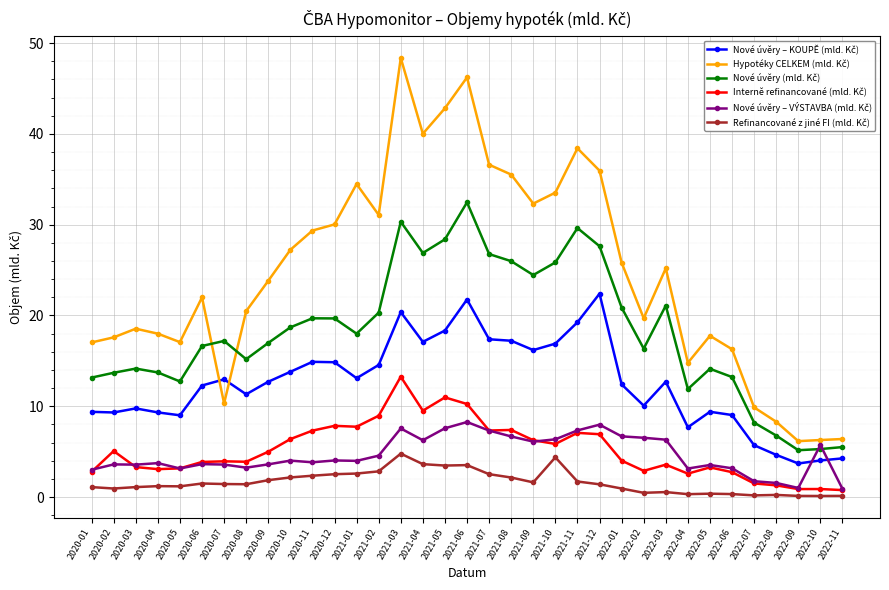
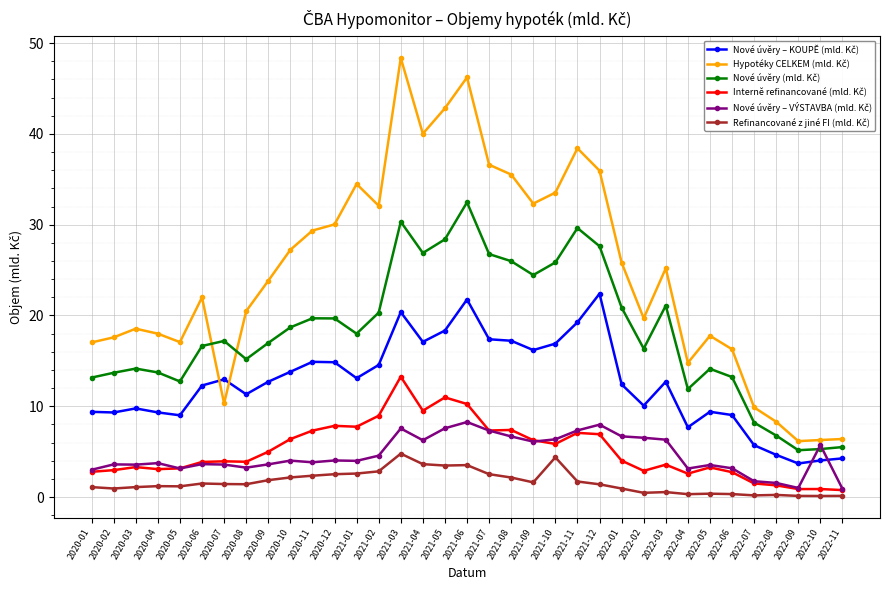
  {
    "Nové úvěry – KOUPĚ (mld. Kč)": {
      "2020-01": 9,
      "2020-02": 9,
      "2020-03": 10,
      "2020-04": 9,
      "2020-05": 9,
      "2020-06": 12,
      "2020-07": 13,
      "2020-08": 11,
      "2020-09": 13,
      "2020-10": 14,
      "2020-11": 15,
      "2020-12": 15,
      "2021-01": 13,
      "2021-02": 15,
      "2021-03": 20,
      "2021-04": 17,
      "2021-05": 18,
      "2021-06": 22,
      "2021-07": 17,
      "2021-08": 17,
      "2021-09": 16,
      "2021-10": 17,
      "2021-11": 19,
      "2021-12": 22,
      "2022-01": 12,
      "2022-02": 10,
      "2022-03": 13,
      "2022-04": 8,
      "2022-05": 9,
      "2022-06": 9,
      "2022-07": 6,
      "2022-08": 5,
      "2022-09": 4,
      "2022-10": 4,
      "2022-11": 4
    },
    "Hypotéky CELKEM (mld. Kč)": {
      "2020-01": 17,
      "2020-02": 18,
      "2020-03": 19,
      "2020-04": 18,
      "2020-05": 17,
      "2020-06": 22,
      "2020-07": 10,
      "2020-08": 20,
      "2020-09": 24,
      "2020-10": 27,
      "2020-11": 29,
      "2020-12": 30,
      "2021-01": 34,
-     "2021-02": 31,
+     "2021-02": 32,
      "2021-03": 48,
      "2021-04": 40,
      "2021-05": 43,
      "2021-06": 46,
      "2021-07": 37,
      "2021-08": 36,
      "2021-09": 32,
      "2021-10": 34,
      "2021-11": 38,
      "2021-12": 36,
      "2022-01": 26,
      "2022-02": 20,
      "2022-03": 25,
      "2022-04": 15,
      "2022-05": 18,
      "2022-06": 16,
      "2022-07": 10,
      "2022-08": 8,
      "2022-09": 6,
      "2022-10": 6,
      "2022-11": 6
    },
    "Nové úvěry (mld. Kč)": {
      "2020-01": 13,
      "2020-02": 14,
      "2020-03": 14,
      "2020-04": 14,
      "2020-05": 13,
      "2020-06": 17,
      "2020-07": 17,
      "2020-08": 15,
      "2020-09": 17,
      "2020-10": 19,
      "2020-11": 20,
      "2020-12": 20,
      "2021-01": 18,
      "2021-02": 20,
      "2021-03": 30,
      "2021-04": 27,
      "2021-05": 28,
      "2021-06": 32,
      "2021-07": 27,
      "2021-08": 26,
      "2021-09": 24,
      "2021-10": 26,
      "2021-11": 30,
      "2021-12": 28,
      "2022-01": 21,
      "2022-02": 16,
      "2022-03": 21,
      "2022-04": 12,
      "2022-05": 14,
      "2022-06": 13,
      "2022-07": 8,
      "2022-08": 7,
      "2022-09": 5,
      "2022-10": 5,
      "2022-11": 6
    },
    "Interně refinancované (mld. Kč)": {
-     "2020-02": 5,
+     "2020-02": 3,
      "2020-04": 3,
      "2020-07": 4,
      "2020-08": 4,
      "2020-09": 5,
      "2020-10": 6,
      "2020-11": 7,
      "2020-12": 8,
      "2021-01": 8,
      "2021-02": 9,
      "2021-03": 13,
      "2021-04": 10,
      "2021-05": 11,
      "2021-06": 10,
      "2021-08": 7,
      "2021-10": 6,
      "2021-12": 7,
      "2022-01": 4,
      "2022-02": 3,
      "2022-03": 4,
      "2022-04": 3,
      "2022-06": 3,
      "2022-10": 1
    },
    "Nové úvěry – VÝSTAVBA (mld. Kč)": {
      "2020-02": 4,
      "2020-04": 4,
      "2020-07": 4,
      "2020-08": 3,
      "2020-09": 4,
      "2020-10": 4,
      "2020-11": 4,
      "2020-12": 4,
      "2021-01": 4,
      "2021-02": 5,
      "2021-03": 8,
      "2021-04": 6,
      "2021-05": 8,
      "2021-06": 8,
      "2021-08": 7,
      "2021-10": 6,
      "2021-12": 8,
      "2022-01": 7,
      "2022-02": 7,
      "2022-03": 6,
      "2022-04": 3,
      "2022-06": 3,
      "2022-10": 6
    },
    "Refinancované z jiné FI (mld. Kč)": {
      "2020-01": 1,
      "2020-02": 1,
      "2020-03": 1,
      "2020-04": 1,
      "2020-05": 1,
      "2020-06": 1,
      "2020-07": 1,
      "2020-08": 1,
      "2020-09": 2,
      "2020-10": 2,
      "2020-11": 2,
      "2020-12": 3,
      "2021-01": 3,
      "2021-02": 3,
      "2021-03": 5,
      "2021-04": 4,
      "2021-05": 3,
      "2021-06": 4,
      "2021-07": 3,
      "2021-08": 2,
      "2021-09": 2,
      "2021-10": 4,
      "2021-11": 2,
      "2021-12": 1,
      "2022-01": 1,
      "2022-02": 0,
      "2022-03": 1,
      "2022-04": 0,
      "2022-05": 0,
      "2022-06": 0,
      "2022-07": 0,
      "2022-08": 0,
      "2022-09": 0,
      "2022-10": 0,
      "2022-11": 0
    }
  }
